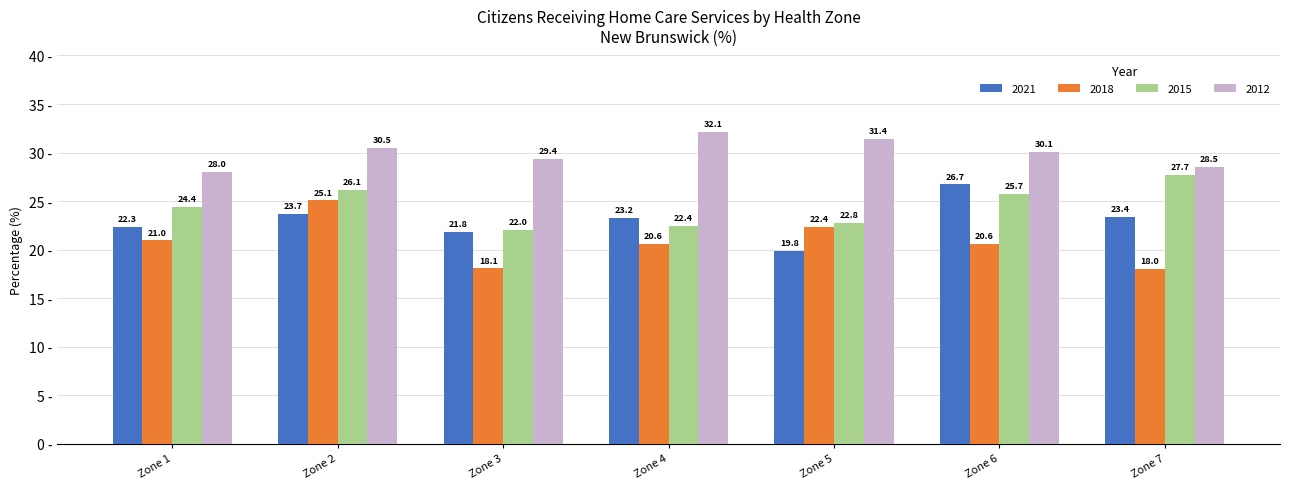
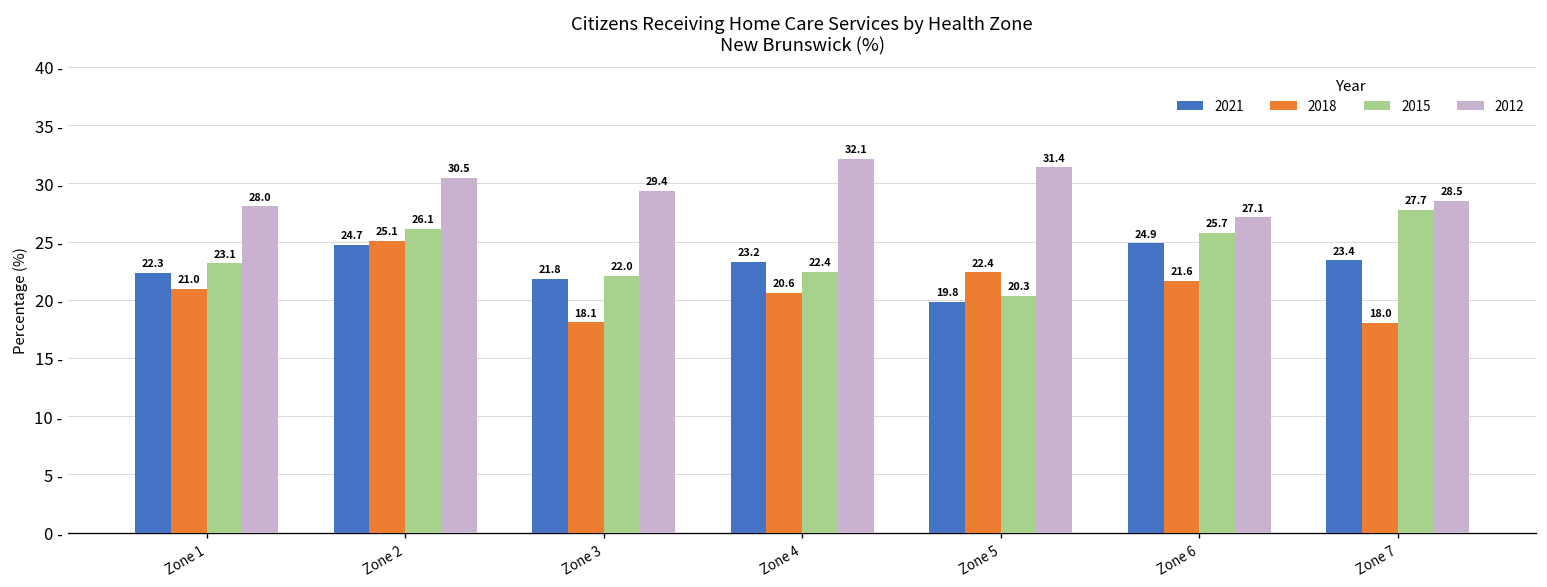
  {
    "2021": {
      "Zone 1": 22.3,
-     "Zone 2": 23.7,
+     "Zone 2": 24.7,
      "Zone 3": 21.8,
      "Zone 4": 23.2,
      "Zone 5": 19.8,
-     "Zone 6": 26.7,
+     "Zone 6": 24.9,
      "Zone 7": 23.4
    },
    "2018": {
      "Zone 1": 21.0,
      "Zone 2": 25.1,
      "Zone 3": 18.1,
      "Zone 4": 20.6,
      "Zone 5": 22.4,
-     "Zone 6": 20.6,
+     "Zone 6": 21.6,
      "Zone 7": 18.0
    },
    "2015": {
-     "Zone 1": 24.4,
+     "Zone 1": 23.1,
      "Zone 2": 26.1,
      "Zone 3": 22.0,
      "Zone 4": 22.4,
-     "Zone 5": 22.8,
+     "Zone 5": 20.3,
      "Zone 6": 25.7,
      "Zone 7": 27.7
    },
    "2012": {
      "Zone 1": 28.0,
      "Zone 2": 30.5,
      "Zone 3": 29.4,
      "Zone 4": 32.1,
      "Zone 5": 31.4,
-     "Zone 6": 30.1,
+     "Zone 6": 27.1,
      "Zone 7": 28.5
    }
  }
